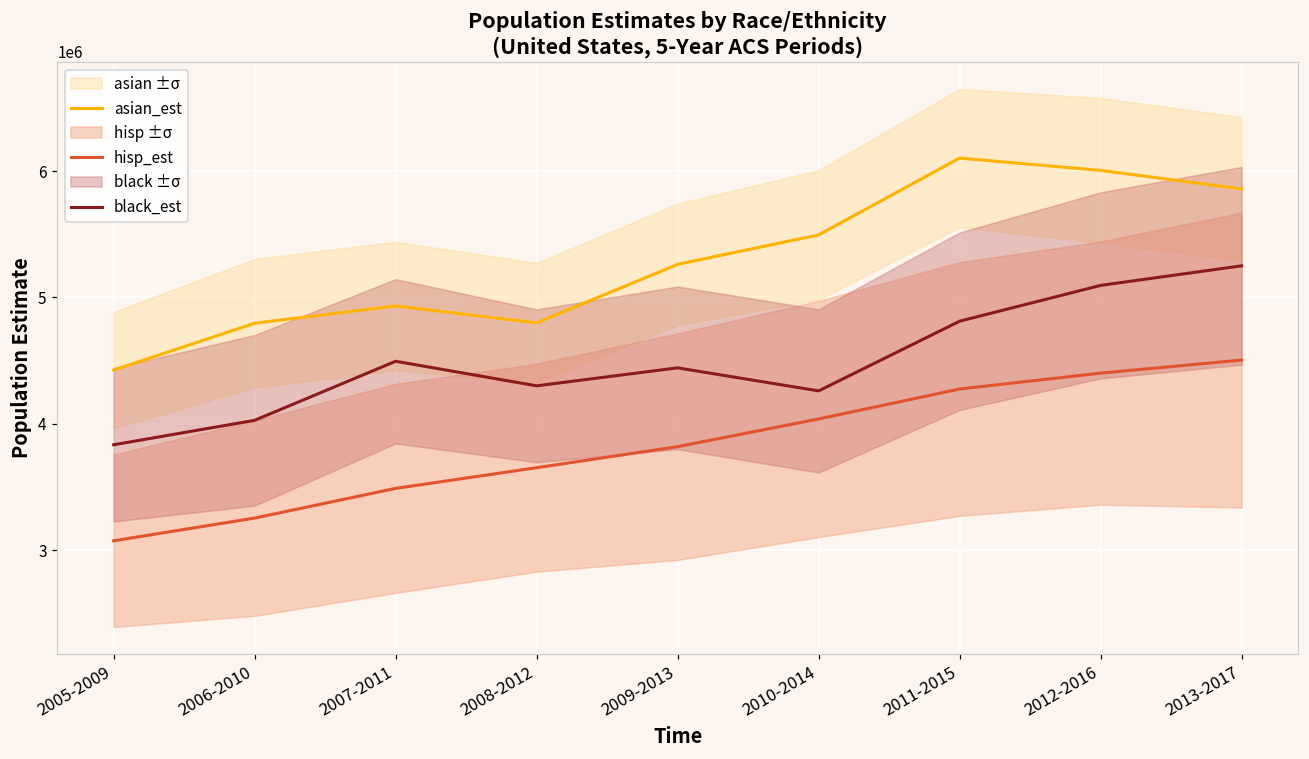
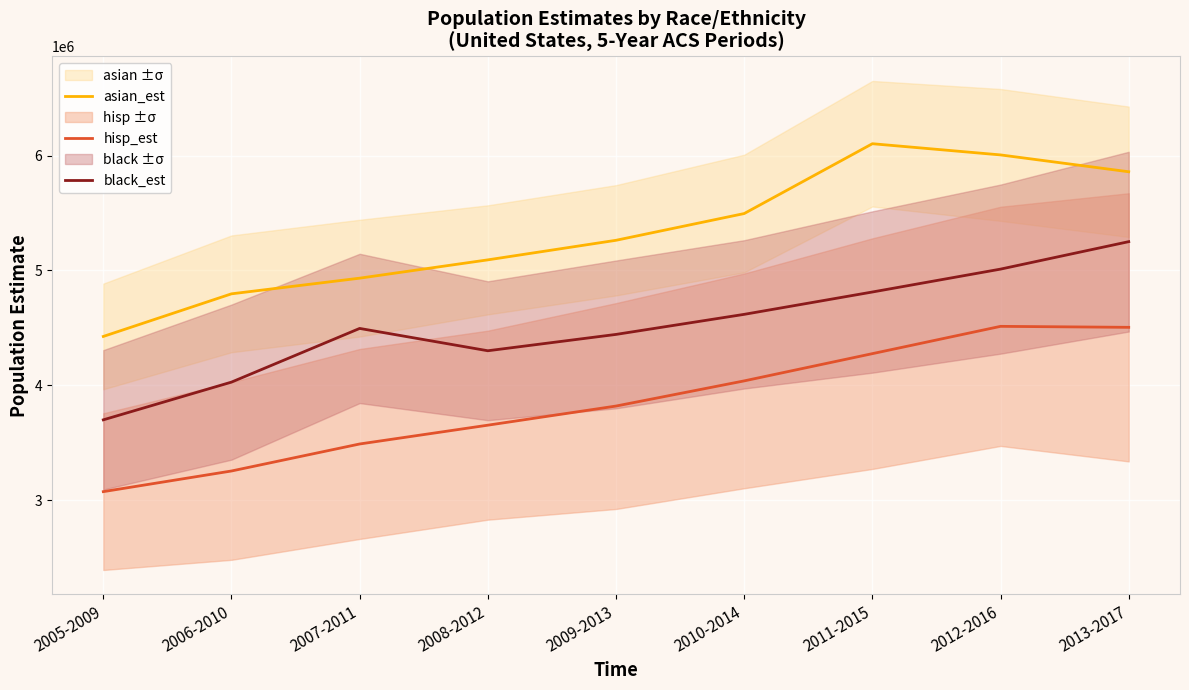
  {
    "asian_est": {
      "2006-2010": 4800000,
      "2007-2011": 4930000,
-     "2008-2012": 4800000,
+     "2008-2012": 5090000,
      "2009-2013": 5260000,
      "2010-2014": 5500000,
      "2011-2015": 6100000,
      "2012-2016": 6010000,
      "2013-2017": 5860000
    },
    "hisp_est": {
      "2005-2009": 3070000,
      "2006-2010": 3250000,
      "2007-2011": 3490000,
      "2008-2012": 3650000,
      "2009-2013": 3820000,
      "2010-2014": 4040000,
      "2011-2015": 4280000,
-     "2012-2016": 4400000,
+     "2012-2016": 4510000,
      "2013-2017": 4500000
    },
    "black_est": {
-     "2005-2009": 3830000,
+     "2005-2009": 3700000,
      "2007-2011": 4500000,
      "2008-2012": 4300000,
      "2009-2013": 4440000,
-     "2010-2014": 4260000,
+     "2010-2014": 4620000,
      "2011-2015": 4810000,
-     "2012-2016": 5100000,
+     "2012-2016": 5010000,
      "2013-2017": 5250000
    }
  }
